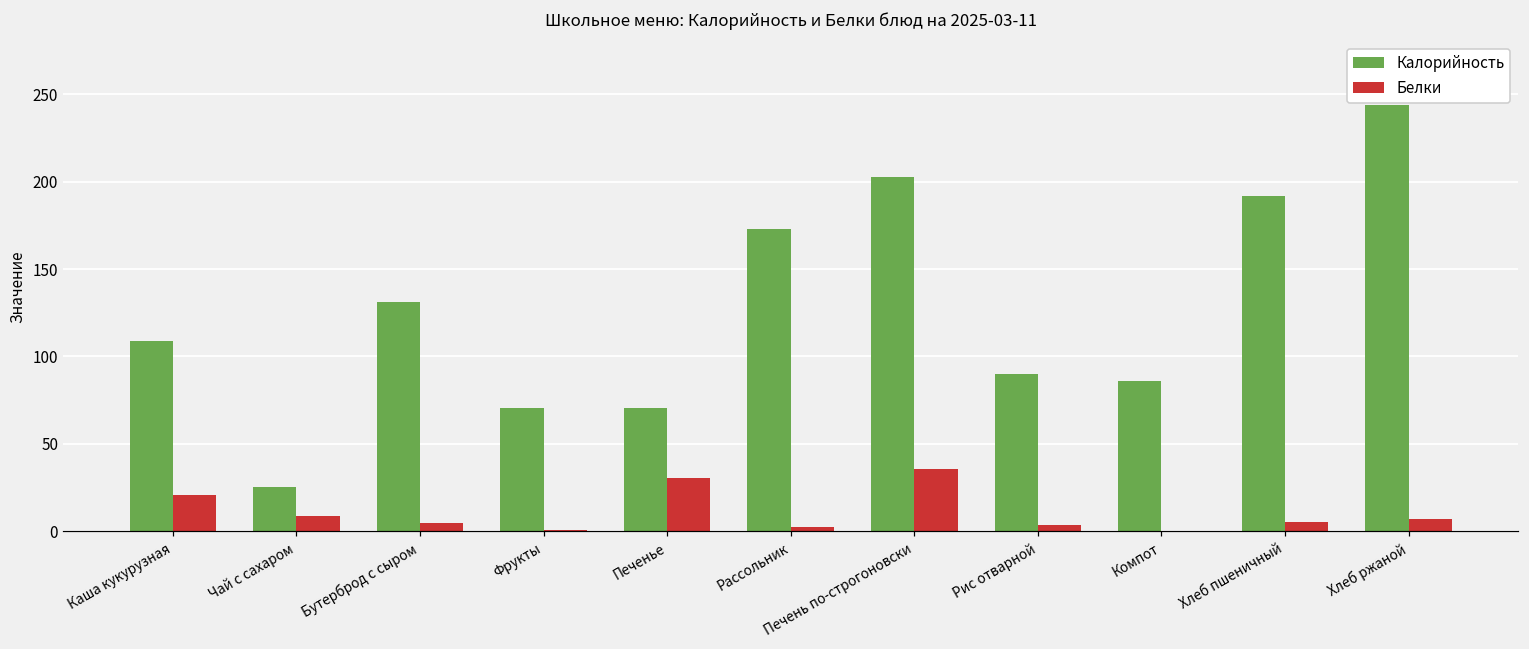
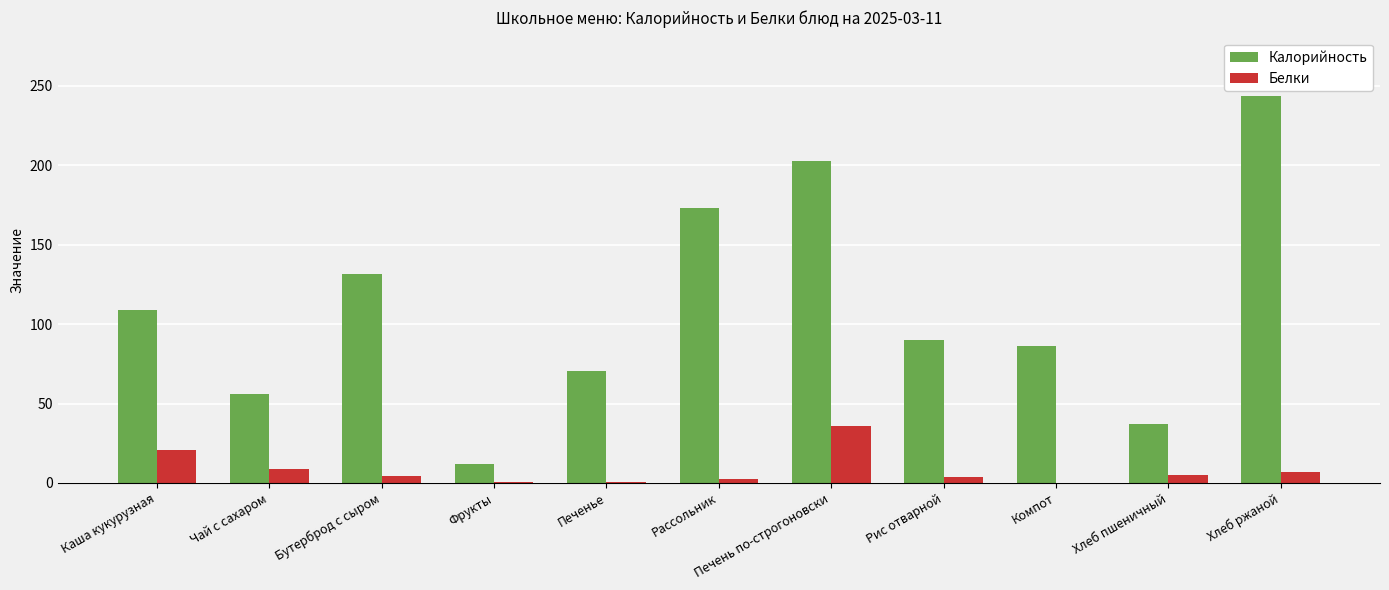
  {
    "Калорийность": {
      "Каша кукурузная": 109,
-     "Чай с сахаром": 26,
+     "Чай с сахаром": 56,
      "Бутерброд с сыром": 131,
-     "Фрукты": 70,
+     "Фрукты": 12,
      "Печенье": 70,
      "Рассольник": 173,
      "Печень по-строгоновски": 203,
      "Рис отварной": 90,
      "Компот": 86,
-     "Хлеб пшеничный": 192,
+     "Хлеб пшеничный": 37,
      "Хлеб ржаной": 244
    },
    "Белки": {
      "Каша кукурузная": 21,
      "Чай с сахаром": 9,
      "Бутерброд с сыром": 5,
-     "Печенье": 31,
+     "Печенье": 1,
      "Рассольник": 3,
      "Печень по-строгоновски": 36,
      "Рис отварной": 4,
      "Компот": 0,
      "Хлеб пшеничный": 5,
      "Хлеб ржаной": 7
    }
  }
